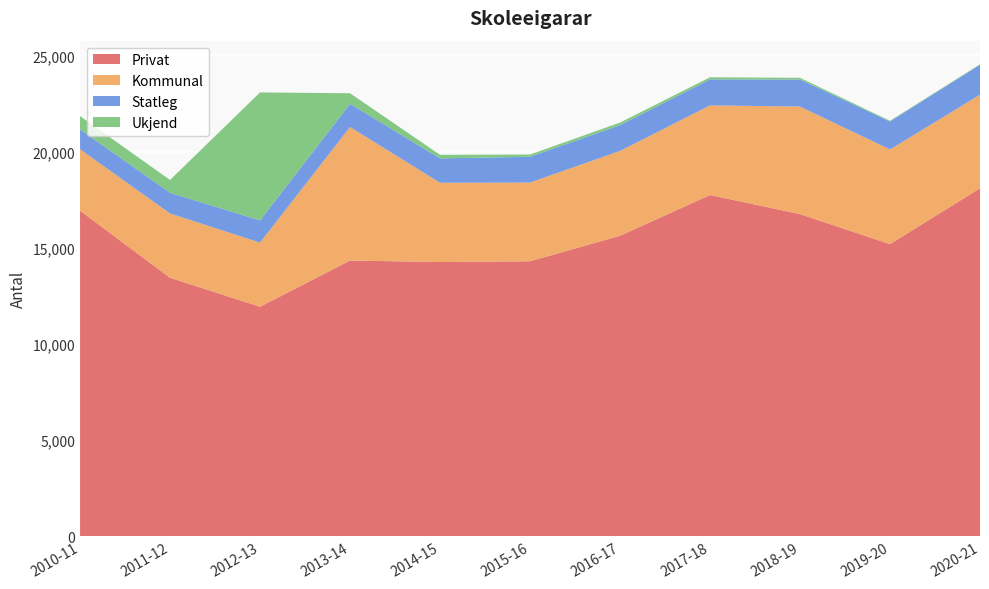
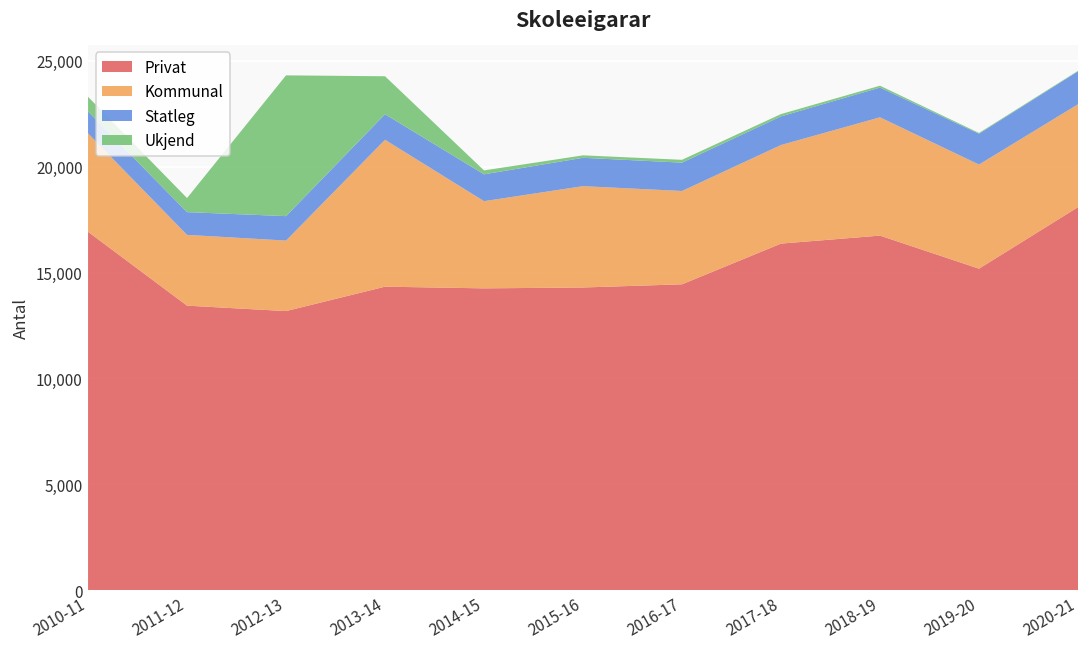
  {
    "Privat": {
      "2010-11": "16,900",
      "2011-12": "13,400",
-     "2012-13": "11,900",
+     "2012-13": "13,200",
      "2013-14": "14,300",
      "2014-15": "14,300",
      "2015-16": "14,300",
-     "2016-17": "15,600",
-     "2017-18": "17,700",
+     "2016-17": "14,400",
+     "2017-18": "16,400",
      "2018-19": "16,700",
      "2019-20": "15,200",
      "2020-21": "18,100"
    },
    "Kommunal": {
-     "2010-11": "3,200",
+     "2010-11": "4,600",
      "2011-12": "3,300",
      "2012-13": "3,300",
      "2013-14": "6,900",
      "2014-15": "4,100",
-     "2015-16": "4,100",
+     "2015-16": "4,800",
      "2016-17": "4,400",
      "2017-18": "4,700",
      "2018-19": "5,600",
      "2019-20": "4,900",
      "2020-21": "4,900"
    },
    "Statleg": {
      "2010-11": "1,000",
      "2011-12": "1,100",
      "2012-13": "1,200",
      "2013-14": "1,200",
      "2014-15": "1,300",
      "2016-17": "1,300"
    },
    "Ukjend": {
      "2010-11": "700",
      "2011-12": "700",
      "2012-13": "6,700",
-     "2013-14": "500",
+     "2013-14": "1,800",
      "2014-15": "200",
      "2016-17": "100"
    }
  }
